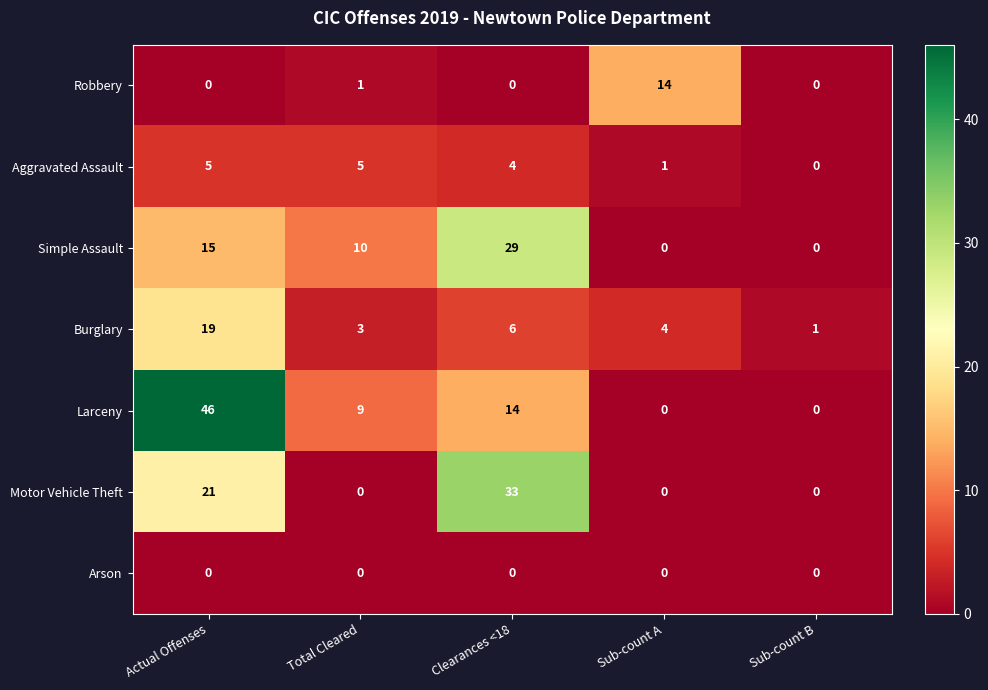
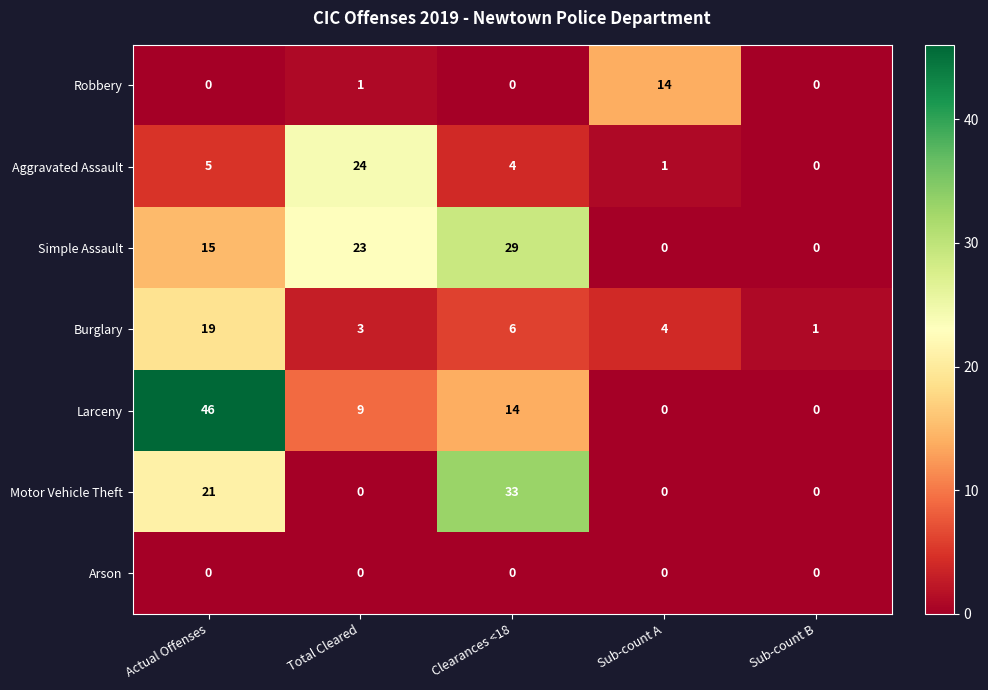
  {
    "Robbery": {
      "Actual Offenses": 0,
      "Total Cleared": 1,
      "Clearances <18": 0,
      "Sub-count A": 14,
      "Sub-count B": 0
    },
    "Aggravated Assault": {
      "Actual Offenses": 5,
-     "Total Cleared": 5,
+     "Total Cleared": 24,
      "Clearances <18": 4,
      "Sub-count A": 1,
      "Sub-count B": 0
    },
    "Simple Assault": {
      "Actual Offenses": 15,
-     "Total Cleared": 10,
+     "Total Cleared": 23,
      "Clearances <18": 29,
      "Sub-count A": 0,
      "Sub-count B": 0
    },
    "Burglary": {
      "Actual Offenses": 19,
      "Total Cleared": 3,
      "Clearances <18": 6,
      "Sub-count A": 4,
      "Sub-count B": 1
    },
    "Larceny": {
      "Actual Offenses": 46,
      "Total Cleared": 9,
      "Clearances <18": 14,
      "Sub-count A": 0,
      "Sub-count B": 0
    },
    "Motor Vehicle Theft": {
      "Actual Offenses": 21,
      "Total Cleared": 0,
      "Clearances <18": 33,
      "Sub-count A": 0,
      "Sub-count B": 0
    },
    "Arson": {
      "Actual Offenses": 0,
      "Total Cleared": 0,
      "Clearances <18": 0,
      "Sub-count A": 0,
      "Sub-count B": 0
    }
  }
